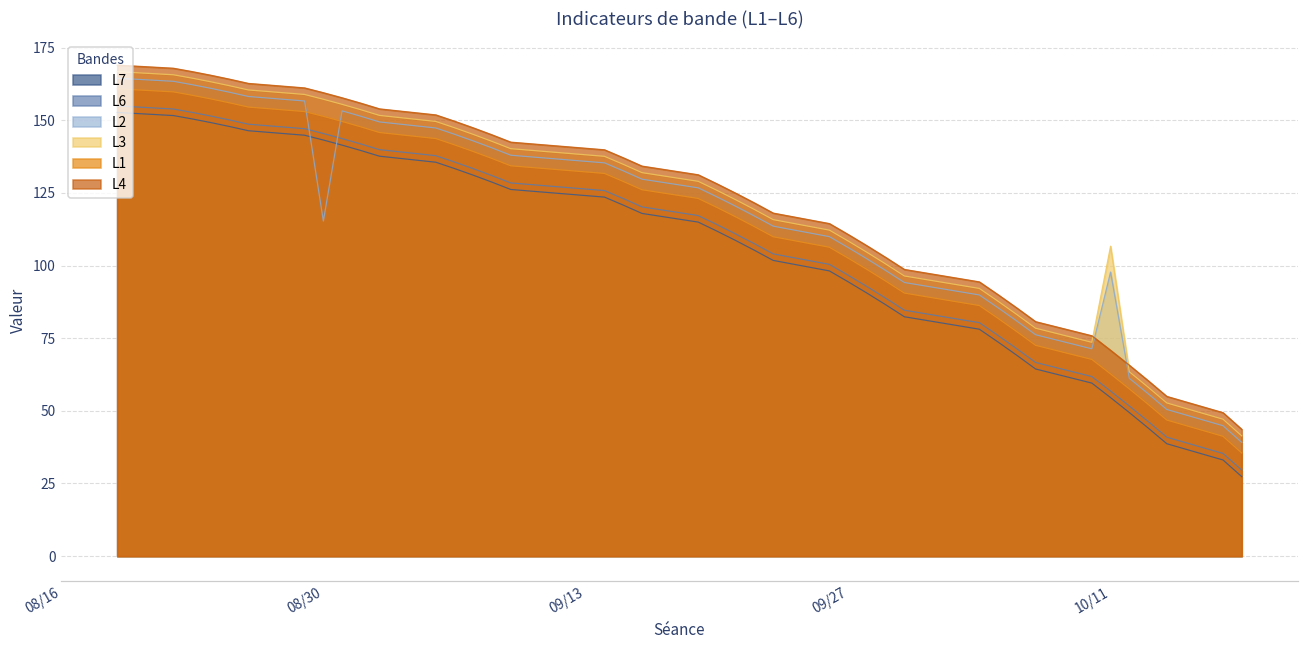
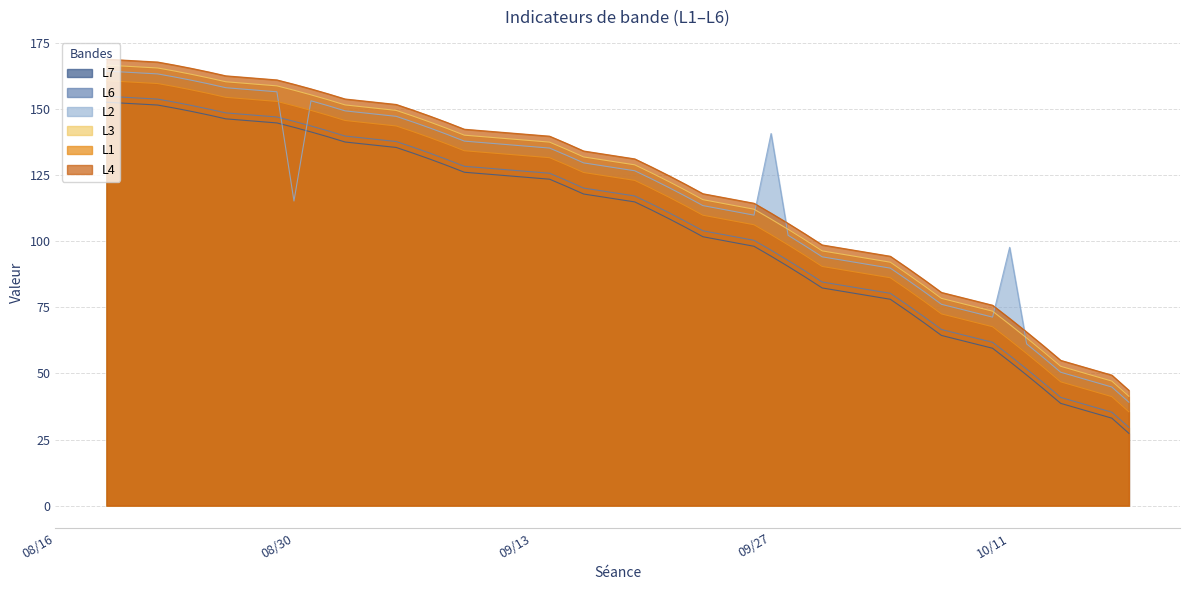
  {
    "L2": {
      "08/30": 115,
-     "09/27": 106,
+     "09/27": 141,
      "10/11": 98
    },
    "L3": {
      "08/30": 157,
      "09/27": 108,
-     "10/11": 107
+     "10/11": 69
    }
  }
